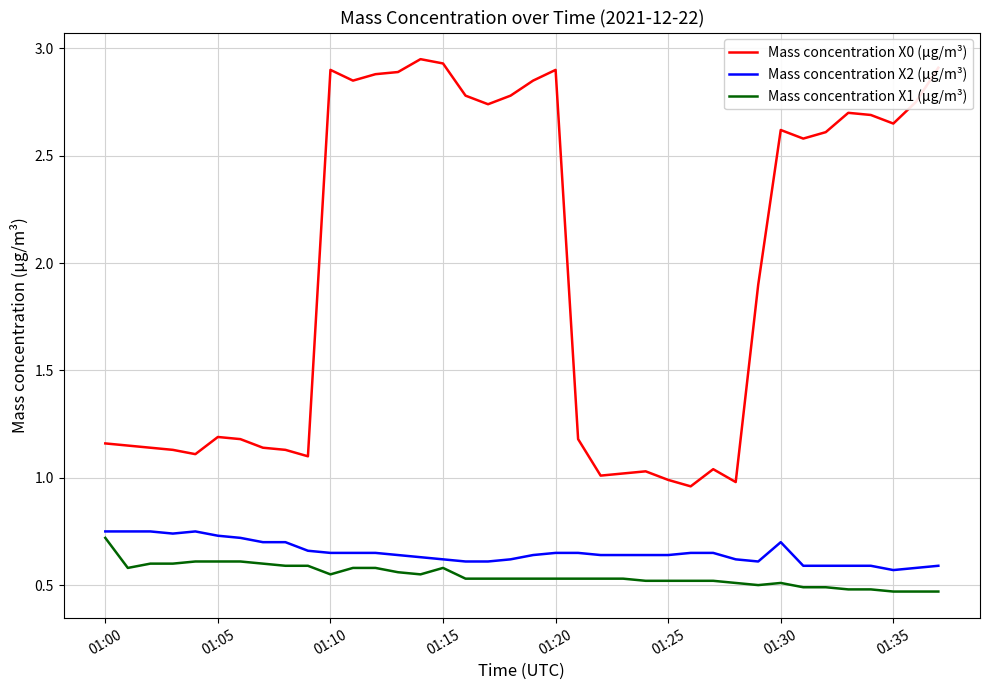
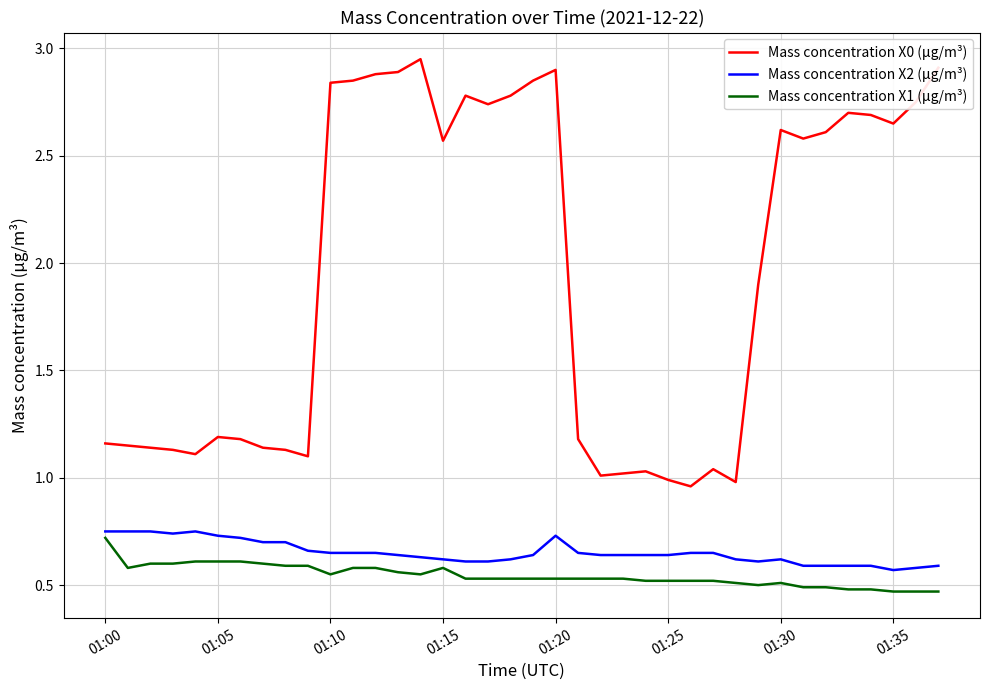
  {
    "Mass concentration X0 (μg/m³)": {
      "01:00": 1.16,
      "01:05": 1.19,
-     "01:10": 2.90,
-     "01:15": 2.93,
+     "01:10": 2.84,
+     "01:15": 2.57,
      "01:20": 2.90,
      "01:25": 0.99,
      "01:30": 2.62,
      "01:35": 2.65
    },
    "Mass concentration X2 (μg/m³)": {
      "01:00": 0.75,
      "01:05": 0.73,
      "01:10": 0.65,
      "01:15": 0.62,
-     "01:20": 0.65,
+     "01:20": 0.73,
      "01:25": 0.64,
-     "01:30": 0.70,
+     "01:30": 0.62,
      "01:35": 0.57
    },
    "Mass concentration X1 (μg/m³)": {
      "01:00": 0.72,
      "01:05": 0.61,
      "01:10": 0.55,
      "01:15": 0.58,
      "01:20": 0.53,
      "01:25": 0.52,
      "01:30": 0.51,
      "01:35": 0.47
    }
  }
